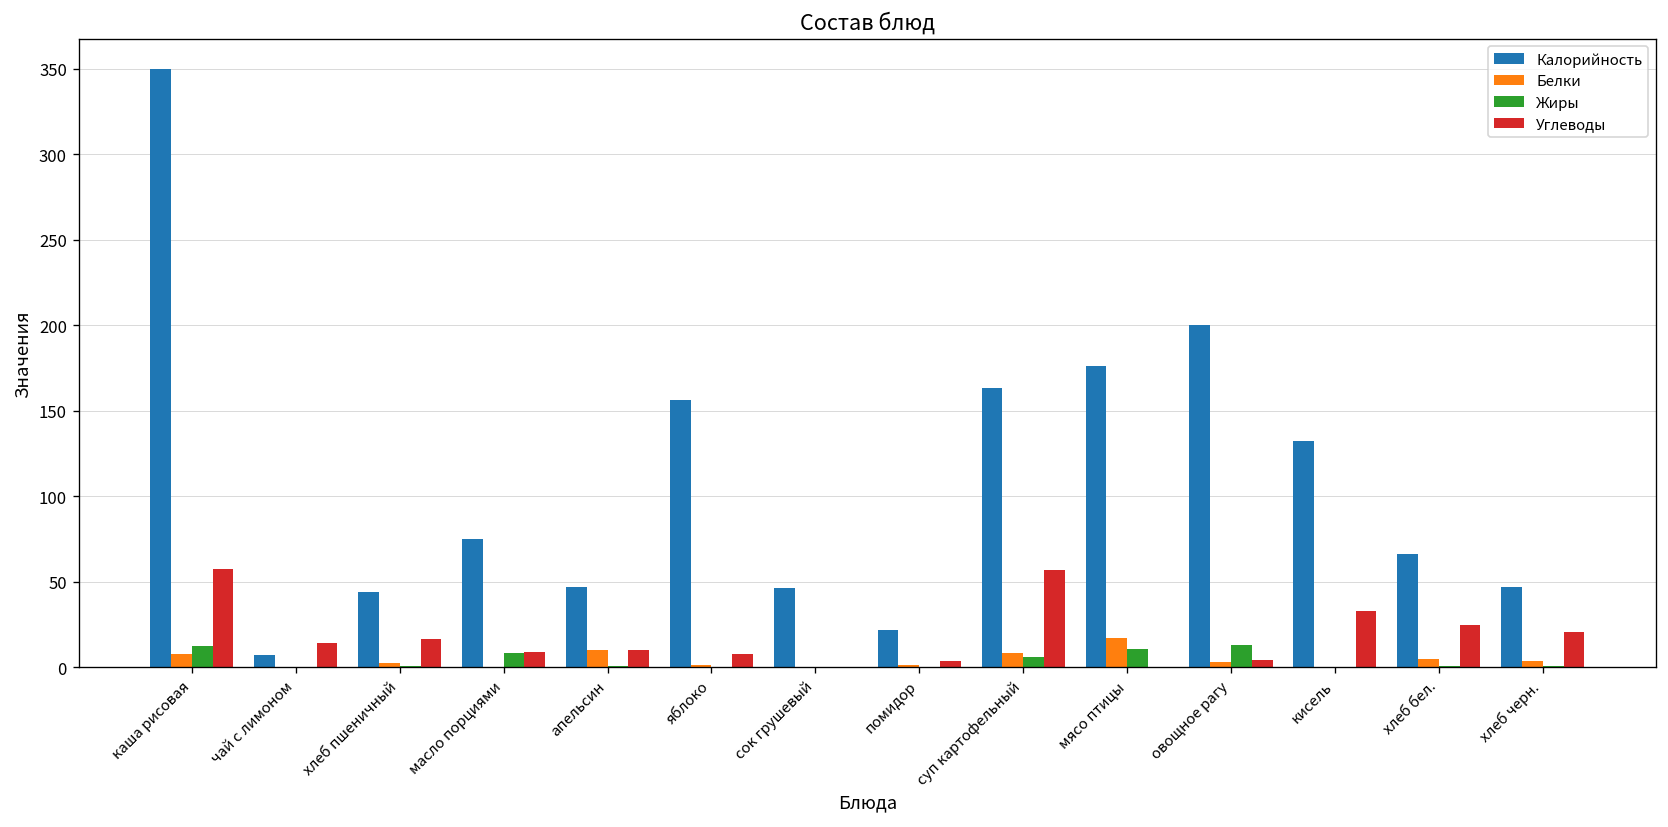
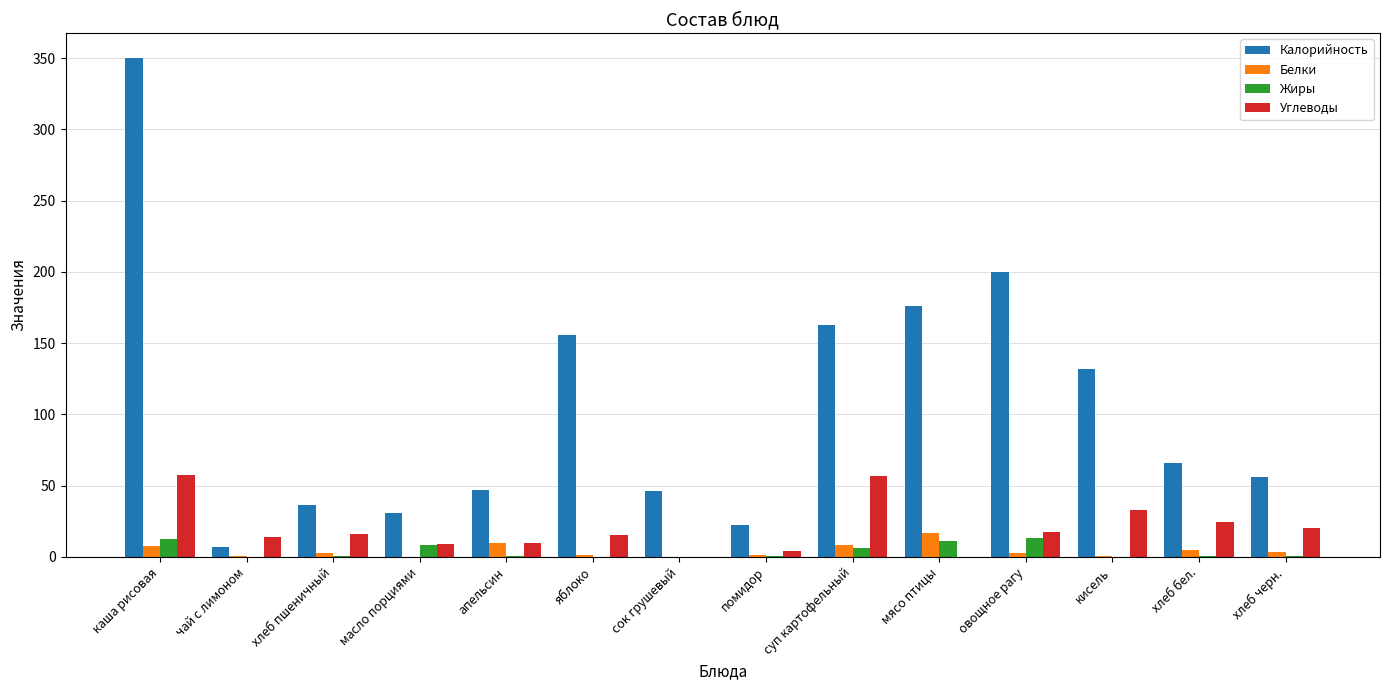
  {
    "Калорийность": {
      "каша рисовая": 350,
      "чай с лимоном": 7,
-     "хлеб пшеничный": 44,
-     "масло порциями": 75,
+     "хлеб пшеничный": 36,
+     "масло порциями": 31,
      "апельсин": 47,
      "яблоко": 156,
      "сок грушевый": 46,
      "помидор": 22,
      "суп картофельный": 163,
      "мясо птицы": 176,
      "овощное рагу": 200,
      "кисель": 132,
      "хлеб бел.": 66,
-     "хлеб черн.": 47
+     "хлеб черн.": 56
    },
    "Белки": {
      "каша рисовая": 7,
      "хлеб пшеничный": 3,
      "апельсин": 10,
      "сок грушевый": 0,
      "суп картофельный": 8,
      "мясо птицы": 17,
      "овощное рагу": 3,
      "хлеб бел.": 5,
      "хлеб черн.": 3
    },
    "Жиры": {
      "каша рисовая": 13,
      "чай с лимоном": 0,
      "масло порциями": 8,
      "яблоко": 0,
      "сок грушевый": 0,
      "суп картофельный": 6,
      "мясо птицы": 11,
      "овощное рагу": 13,
      "кисель": 0
    },
    "Углеводы": {
      "каша рисовая": 58,
      "чай с лимоном": 14,
      "хлеб пшеничный": 16,
      "масло порциями": 9,
      "апельсин": 10,
-     "яблоко": 8,
+     "яблоко": 15,
      "сок грушевый": 0,
      "помидор": 4,
      "суп картофельный": 57,
      "мясо птицы": 0,
-     "овощное рагу": 4,
+     "овощное рагу": 17,
      "кисель": 33,
      "хлеб бел.": 24,
      "хлеб черн.": 21
    }
  }
